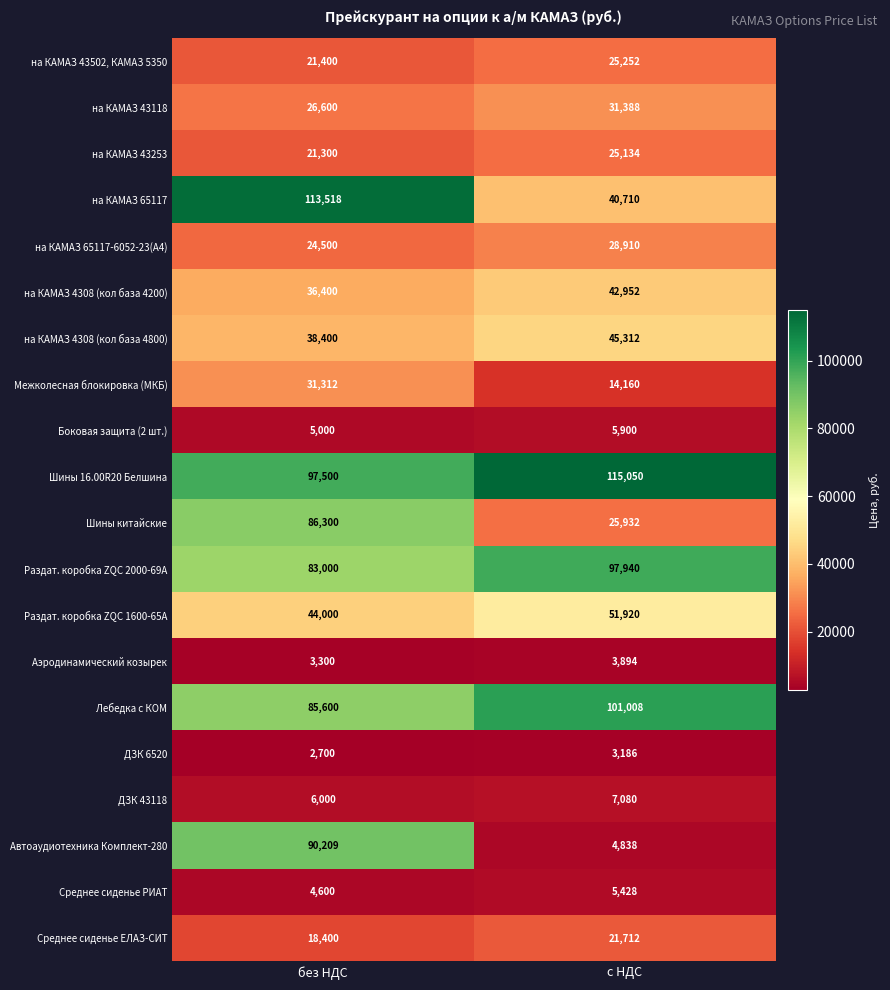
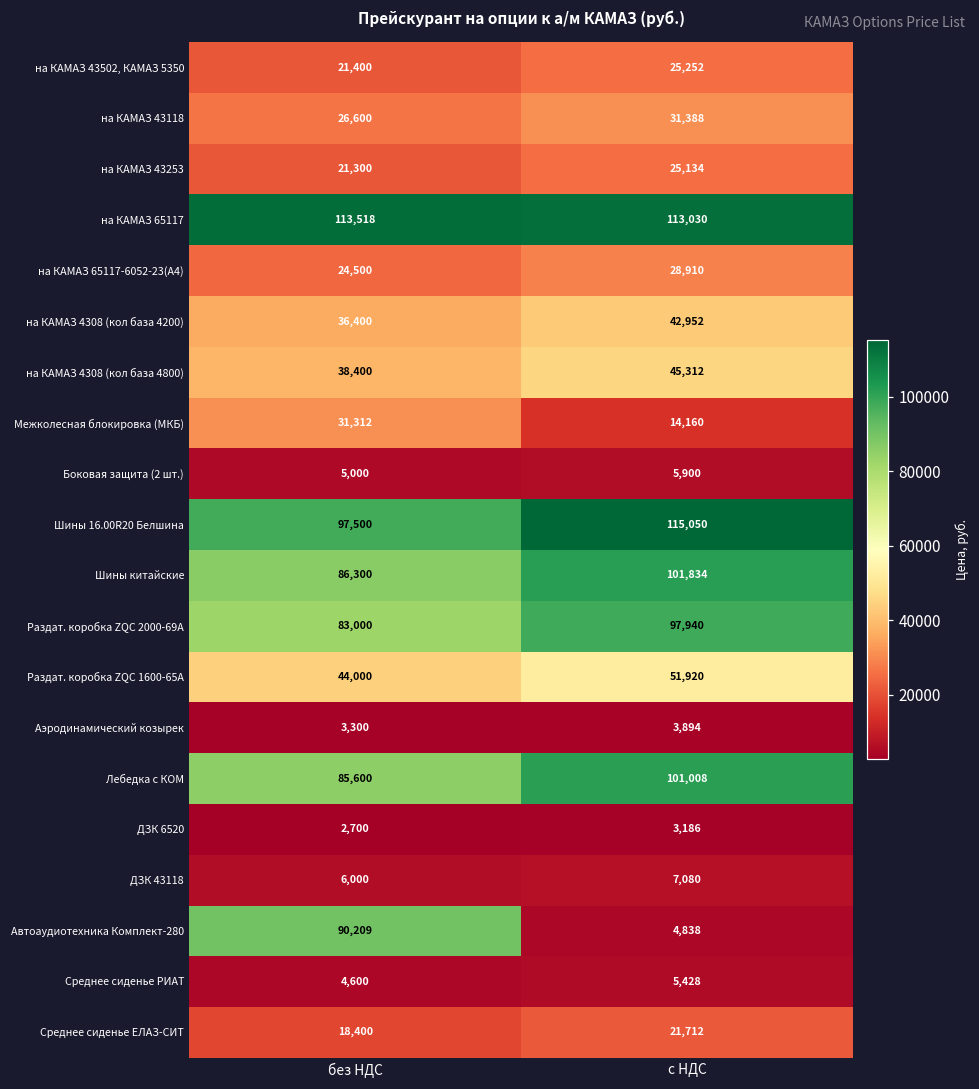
  {
    "на КАМАЗ 43502, КАМАЗ 5350": {
      "без НДС": "21,400",
      "с НДС": "25,252"
    },
    "на КАМАЗ 43118": {
      "без НДС": "26,600",
      "с НДС": "31,388"
    },
    "на КАМАЗ 43253": {
      "без НДС": "21,300",
      "с НДС": "25,134"
    },
    "на КАМАЗ 65117": {
      "без НДС": "113,518",
-     "с НДС": "40,710"
+     "с НДС": "113,030"
    },
    "на КАМАЗ 65117-6052-23(А4)": {
      "без НДС": "24,500",
      "с НДС": "28,910"
    },
    "на КАМАЗ 4308 (кол база 4200)": {
      "без НДС": "36,400",
      "с НДС": "42,952"
    },
    "на КАМАЗ 4308 (кол база 4800)": {
      "без НДС": "38,400",
      "с НДС": "45,312"
    },
    "Межколесная блокировка (МКБ)": {
      "без НДС": "31,312",
      "с НДС": "14,160"
    },
    "Боковая защита (2 шт.)": {
      "без НДС": "5,000",
      "с НДС": "5,900"
    },
    "Шины 16.00R20 Белшина": {
      "без НДС": "97,500",
      "с НДС": "115,050"
    },
    "Шины китайские": {
      "без НДС": "86,300",
-     "с НДС": "25,932"
+     "с НДС": "101,834"
    },
    "Раздат. коробка ZQC 2000-69A": {
      "без НДС": "83,000",
      "с НДС": "97,940"
    },
    "Раздат. коробка ZQC 1600-65A": {
      "без НДС": "44,000",
      "с НДС": "51,920"
    },
    "Аэродинамический козырек": {
      "без НДС": "3,300",
      "с НДС": "3,894"
    },
    "Лебедка с КОМ": {
      "без НДС": "85,600",
      "с НДС": "101,008"
    },
    "ДЗК 6520": {
      "без НДС": "2,700",
      "с НДС": "3,186"
    },
    "ДЗК 43118": {
      "без НДС": "6,000",
      "с НДС": "7,080"
    },
    "Автоаудиотехника Комплект-280": {
      "без НДС": "90,209",
      "с НДС": "4,838"
    },
    "Среднее сиденье РИАТ": {
      "без НДС": "4,600",
      "с НДС": "5,428"
    },
    "Среднее сиденье ЕЛАЗ-СИТ": {
      "без НДС": "18,400",
      "с НДС": "21,712"
    }
  }
